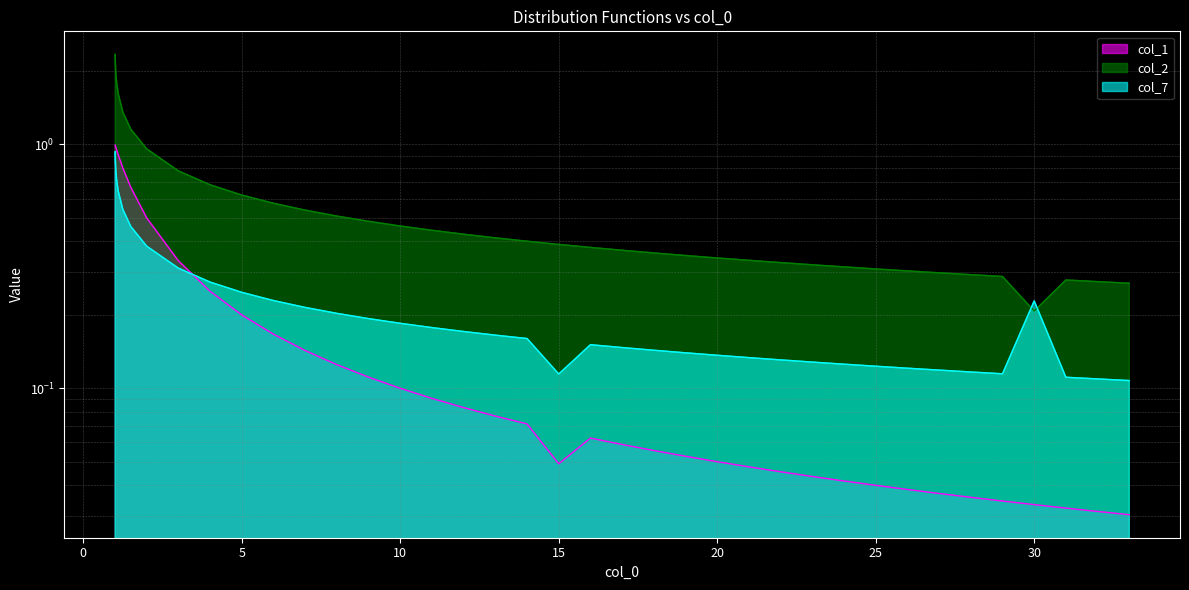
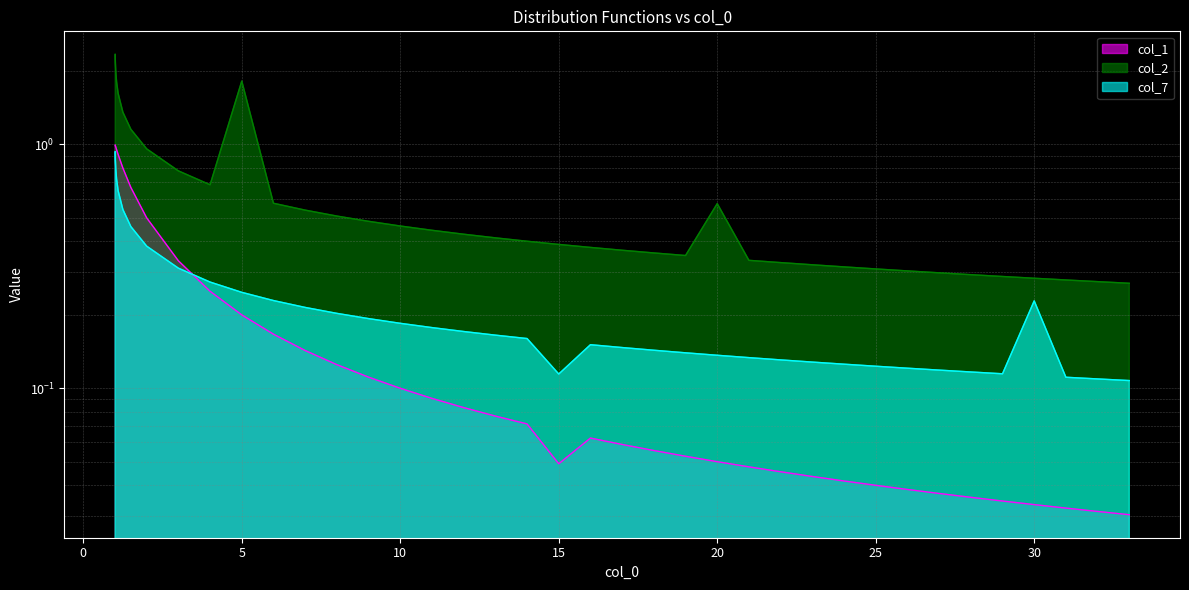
  {
    "col_1": {
      "5": 0.20,
      "10": 0.10,
      "15": 0.05,
      "20": 0.05,
      "25": 0.04,
      "30": 0.033
    },
    "col_2": {
-     "5": 0.62,
+     "5": 1.8,
      "10": 0.46,
      "15": 0.39,
-     "20": 0.34,
+     "20": 0.57,
      "25": 0.31,
-     "30": 0.21
+     "30": 0.28
    },
    "col_7": {
      "5": 0.25,
      "10": 0.18,
      "15": 0.11,
      "20": 0.14,
      "25": 0.12,
      "30": 0.23
    }
  }
